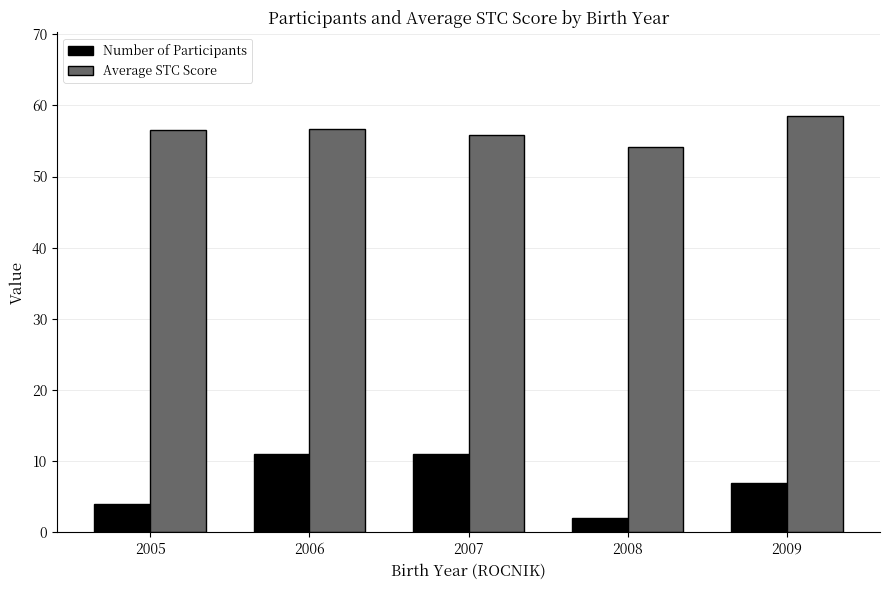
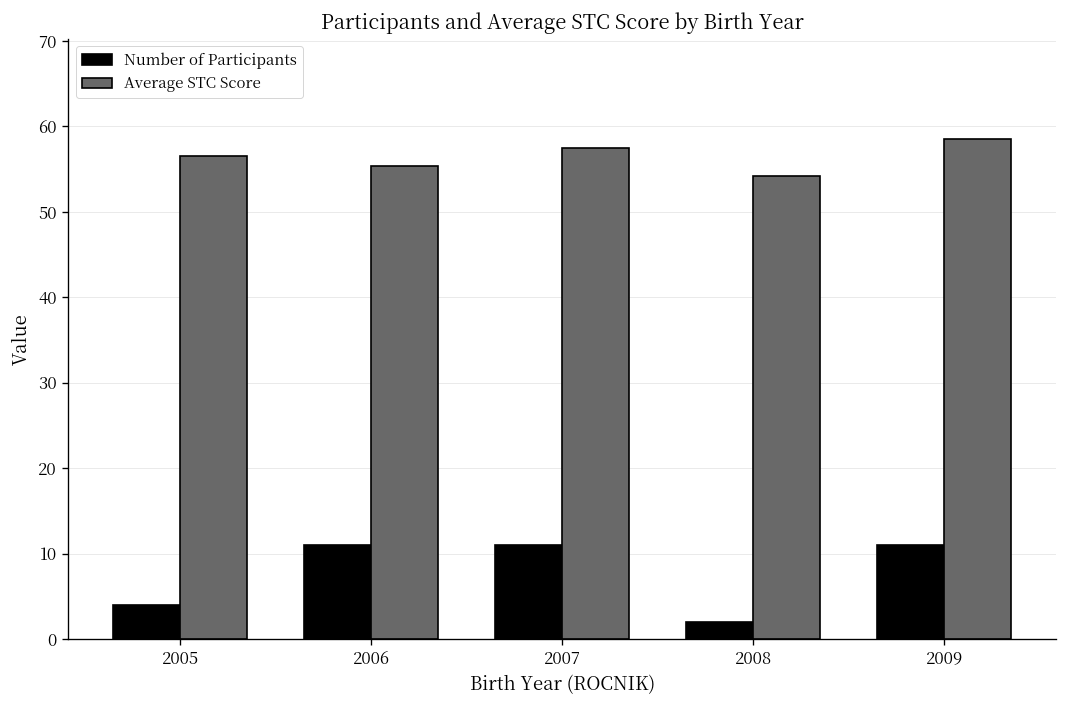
  {
    "Number of Participants": {
      "2005": 4,
      "2006": 11,
      "2007": 11,
      "2008": 2,
-     "2009": 7
+     "2009": 11
    },
    "Average STC Score": {
      "2005": 57,
-     "2006": 57,
-     "2007": 56,
+     "2006": 55,
+     "2007": 57,
      "2008": 54,
      "2009": 59
    }
  }
